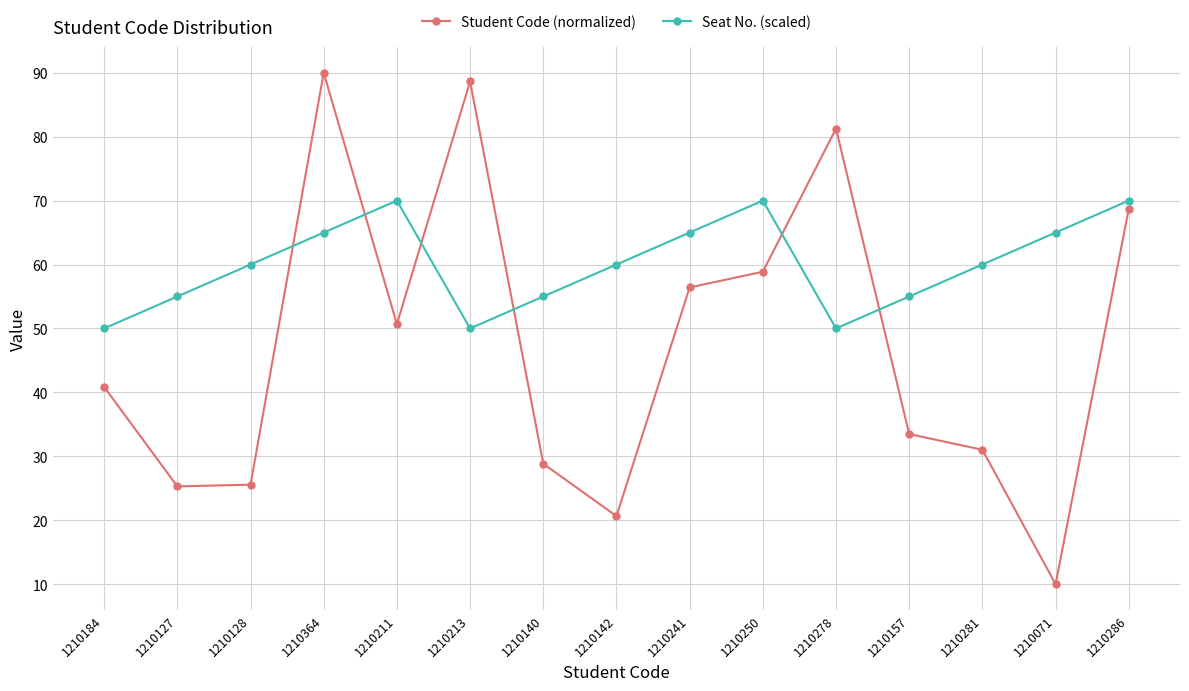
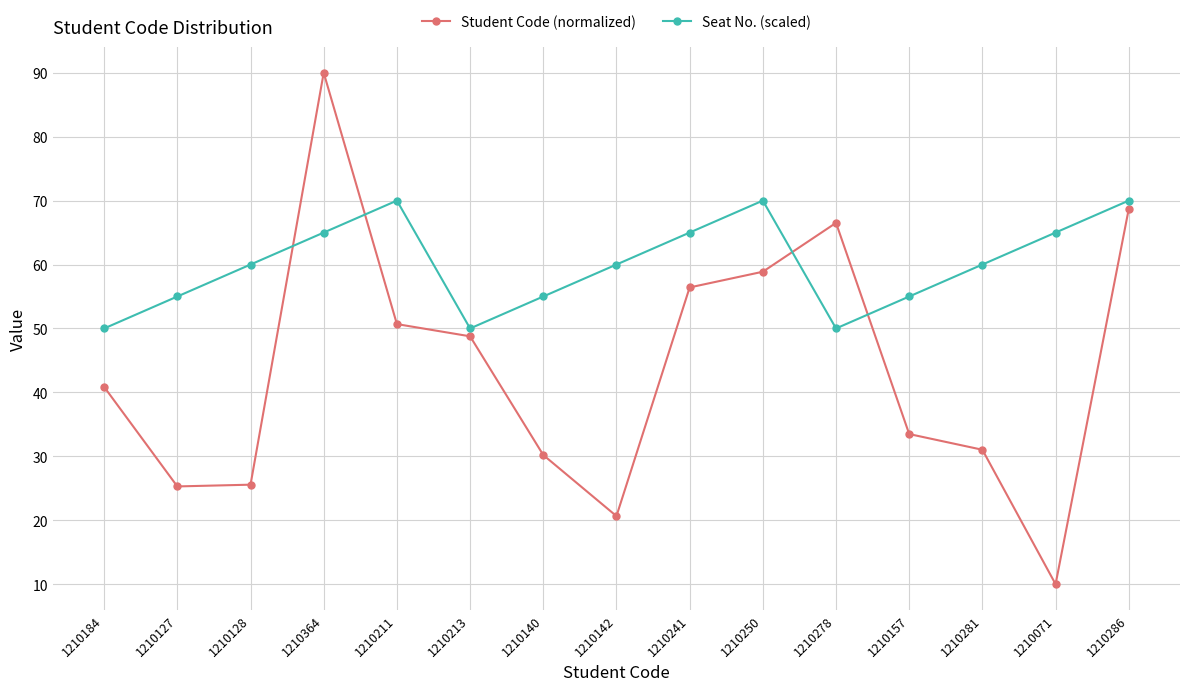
  {
    "Student Code (normalized)": {
      "1210184": 41,
      "1210127": 25,
      "1210128": 26,
      "1210364": 90,
      "1210211": 51,
-     "1210213": 89,
-     "1210140": 29,
+     "1210213": 49,
+     "1210140": 30,
      "1210142": 21,
      "1210241": 56,
      "1210250": 59,
-     "1210278": 81,
+     "1210278": 67,
      "1210157": 33,
      "1210281": 31,
      "1210071": 10,
      "1210286": 69
    },
    "Seat No. (scaled)": {
      "1210184": 50,
      "1210127": 55,
      "1210128": 60,
      "1210364": 65,
      "1210211": 70,
      "1210213": 50,
      "1210140": 55,
      "1210142": 60,
      "1210241": 65,
      "1210250": 70,
      "1210278": 50,
      "1210157": 55,
      "1210281": 60,
      "1210071": 65,
      "1210286": 70
    }
  }
